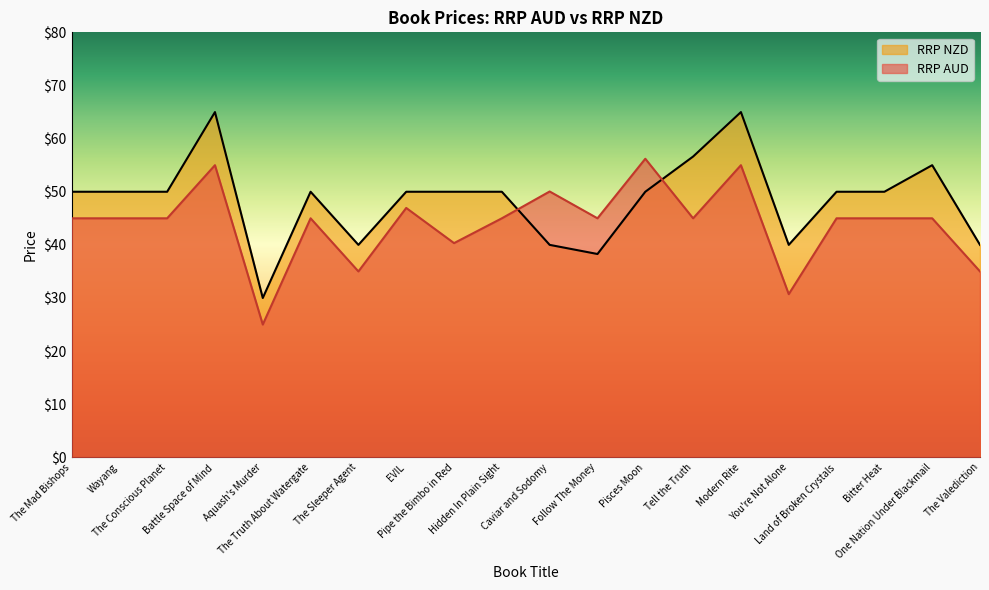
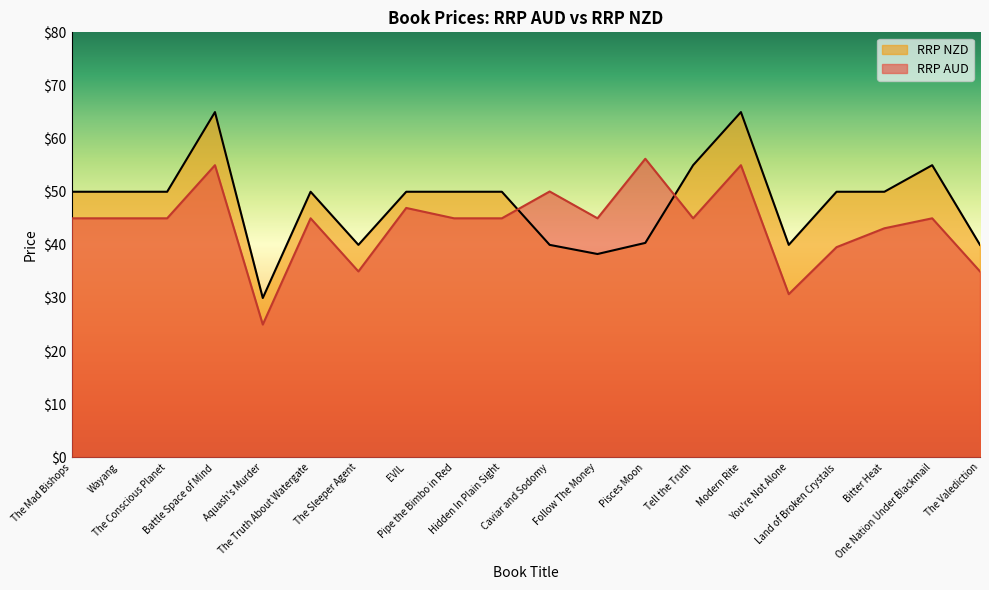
  {
    "RRP NZD": {
      "The Mad Bishops": "$50",
      "Wayang": "$50",
      "The Conscious Planet": "$50",
      "Battle Space of Mind": "$65",
      "Aquash's Murder": "$30",
      "The Truth About Watergate": "$50",
      "The Sleeper Agent": "$40",
      "EVIL": "$50",
      "Pipe the Bimbo in Red": "$50",
      "Hidden In Plain Sight": "$50",
      "Caviar and Sodomy": "$40",
      "Follow The Money": "$38",
-     "Pisces Moon": "$50",
-     "Tell the Truth": "$57",
+     "Pisces Moon": "$40",
+     "Tell the Truth": "$55",
      "Modern Rite": "$65",
      "You're Not Alone": "$40",
      "Land of Broken Crystals": "$50",
      "Bitter Heat": "$50",
      "One Nation Under Blackmail": "$55",
      "The Valediction": "$40"
    },
    "RRP AUD": {
      "The Mad Bishops": "$45",
      "Wayang": "$45",
      "The Conscious Planet": "$45",
      "Battle Space of Mind": "$55",
      "Aquash's Murder": "$25",
      "The Truth About Watergate": "$45",
      "The Sleeper Agent": "$35",
      "EVIL": "$47",
-     "Pipe the Bimbo in Red": "$40",
+     "Pipe the Bimbo in Red": "$45",
      "Hidden In Plain Sight": "$45",
      "Caviar and Sodomy": "$50",
      "Follow The Money": "$45",
      "Pisces Moon": "$56",
      "Tell the Truth": "$45",
      "Modern Rite": "$55",
      "You're Not Alone": "$31",
-     "Land of Broken Crystals": "$45",
-     "Bitter Heat": "$45",
+     "Land of Broken Crystals": "$40",
+     "Bitter Heat": "$43",
      "One Nation Under Blackmail": "$45",
      "The Valediction": "$35"
    }
  }
